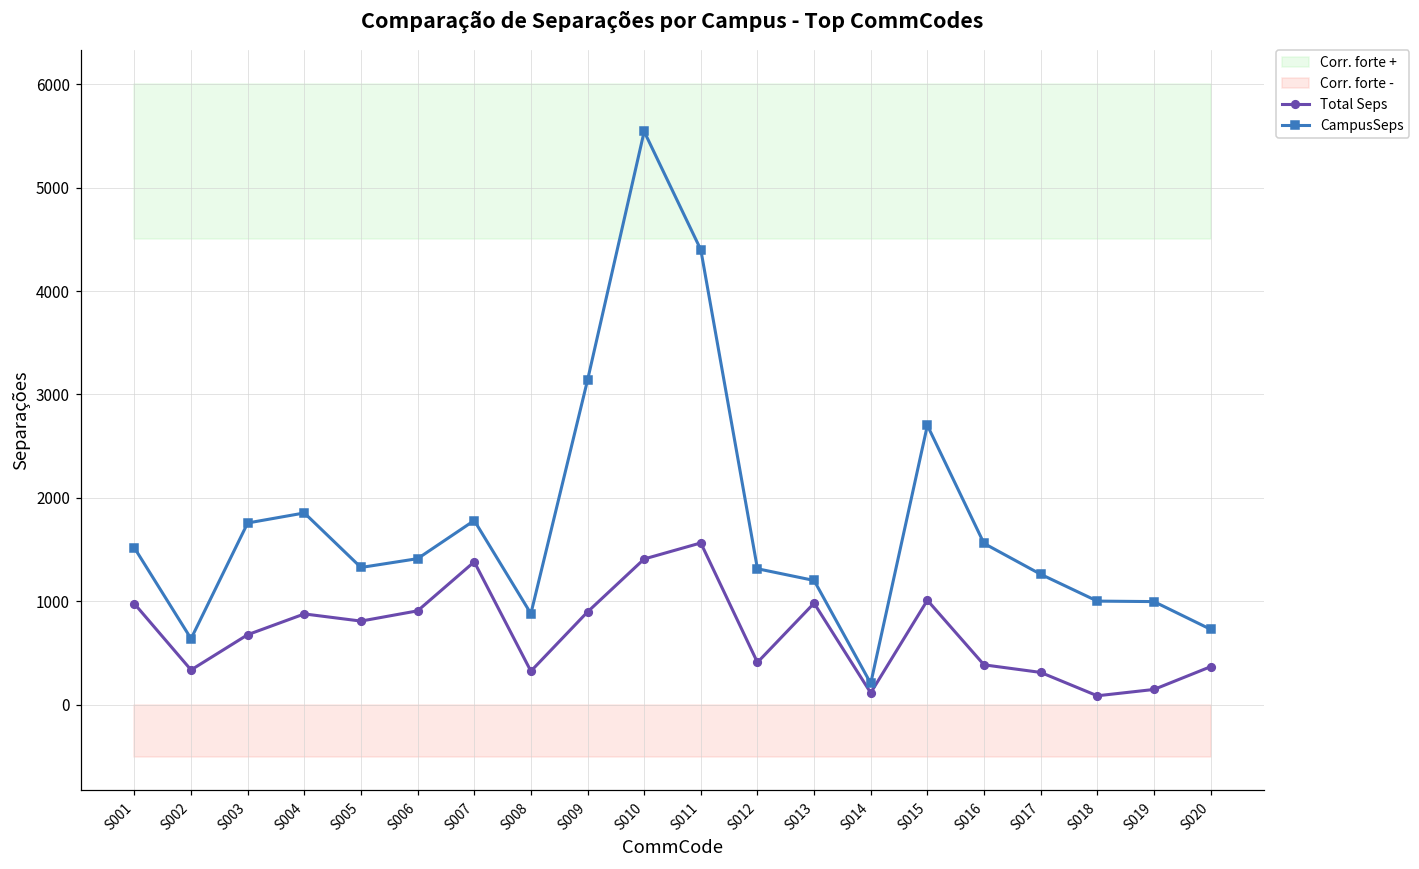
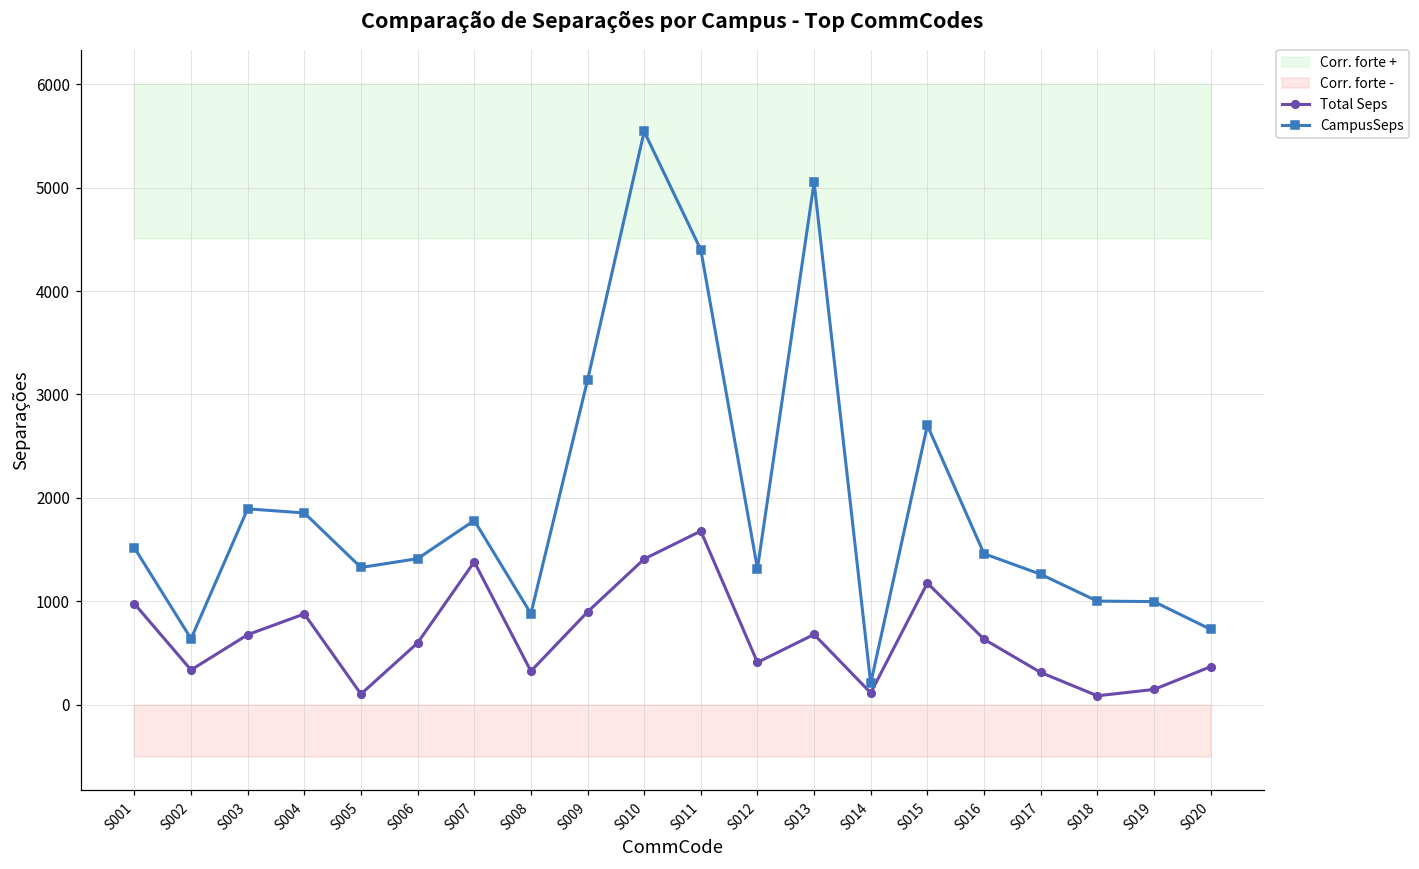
  {
    "Total Seps": {
      "S001": 1000,
      "S002": 300,
      "S003": 700,
      "S004": 900,
-     "S005": 800,
-     "S006": 900,
+     "S005": 100,
+     "S006": 600,
      "S007": 1400,
      "S008": 300,
      "S009": 900,
      "S010": 1400,
-     "S011": 1600,
+     "S011": 1700,
      "S012": 400,
-     "S013": 1000,
+     "S013": 700,
      "S014": 100,
-     "S015": 1000,
-     "S016": 400,
+     "S015": 1200,
+     "S016": 600,
      "S017": 300,
      "S018": 100,
      "S019": 100,
      "S020": 400
    },
    "CampusSeps": {
      "S001": 1500,
      "S002": 600,
-     "S003": 1800,
+     "S003": 1900,
      "S004": 1900,
      "S005": 1300,
      "S006": 1400,
      "S007": 1800,
      "S008": 900,
      "S009": 3100,
      "S010": 5500,
      "S011": 4400,
      "S012": 1300,
-     "S013": 1200,
+     "S013": 5000,
      "S014": 200,
      "S015": 2700,
-     "S016": 1600,
+     "S016": 1500,
      "S017": 1300,
      "S018": 1000,
      "S019": 1000,
      "S020": 700
    }
  }
